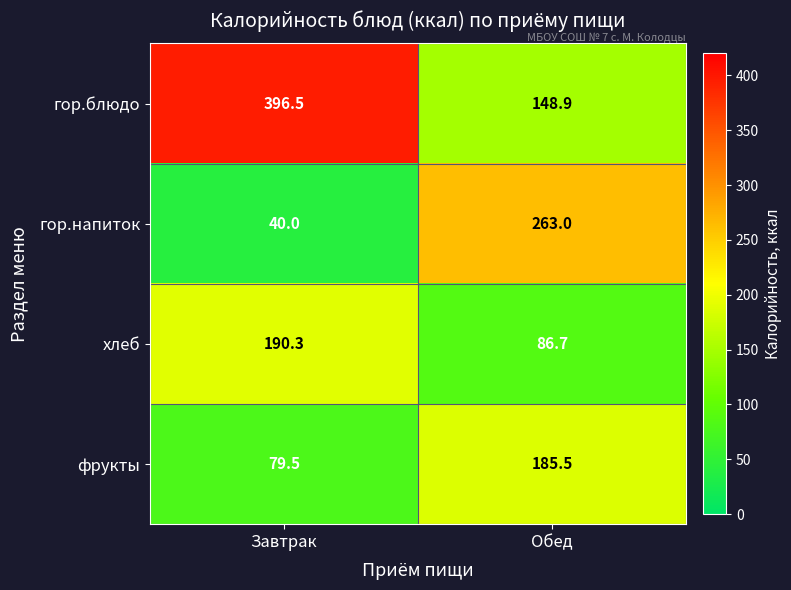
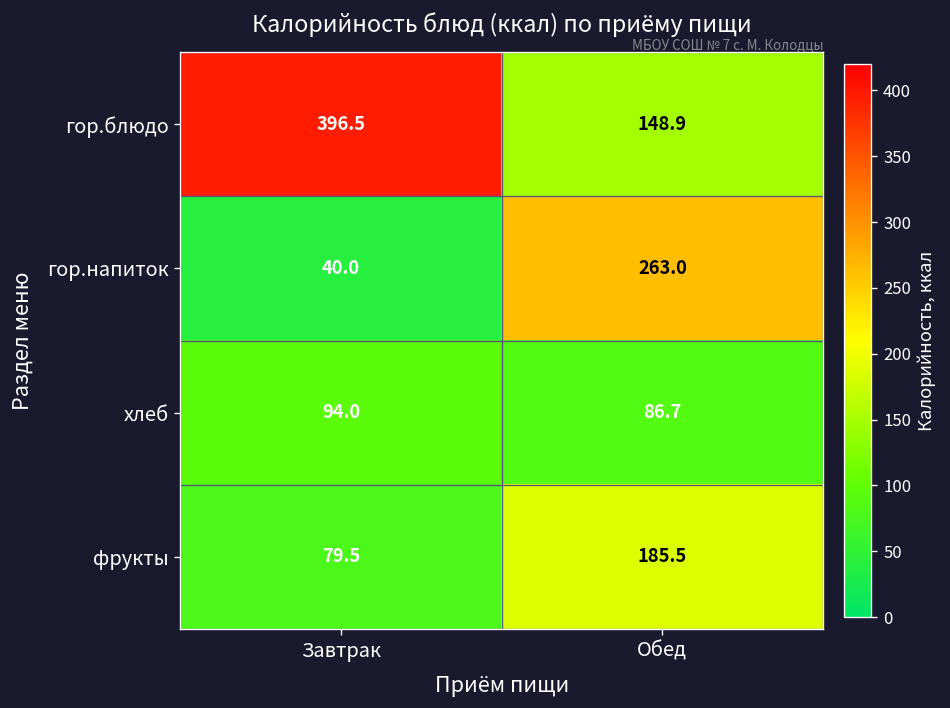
  {
    "гор.блюдо": {
      "Завтрак": 396.5,
      "Обед": 148.9
    },
    "гор.напиток": {
      "Завтрак": 40.0,
      "Обед": 263.0
    },
    "хлеб": {
-     "Завтрак": 190.3,
+     "Завтрак": 94.0,
      "Обед": 86.7
    },
    "фрукты": {
      "Завтрак": 79.5,
      "Обед": 185.5
    }
  }
